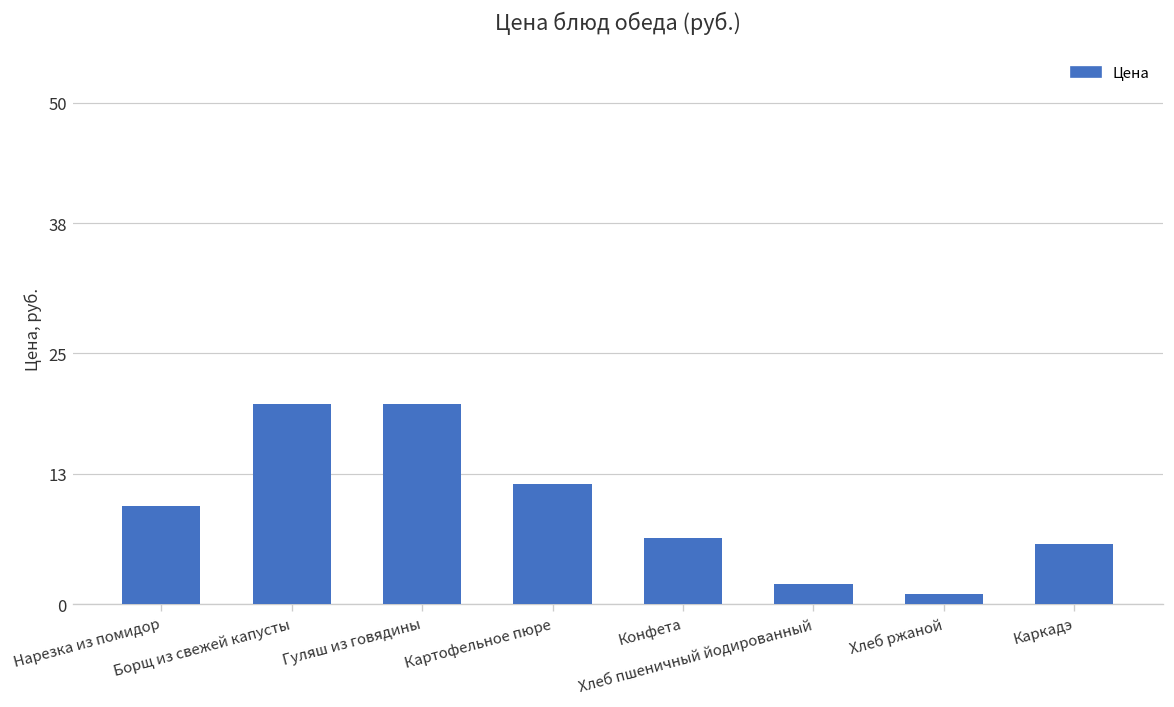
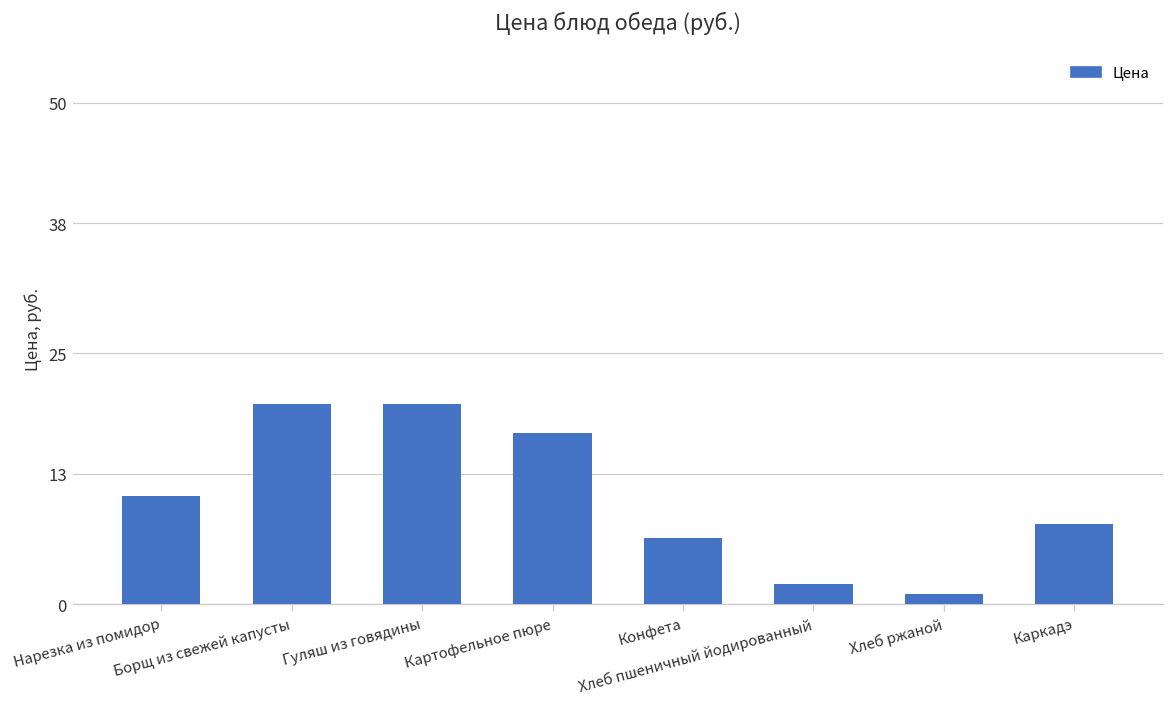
  {
-   "Нарезка из помидор": 10,
+   "Нарезка из помидор": 11,
    "Борщ из свежей капусты": 20,
    "Гуляш из говядины": 20,
-   "Картофельное пюре": 12,
+   "Картофельное пюре": 17,
    "Конфета": 7,
    "Хлеб пшеничный йодированный": 2,
    "Хлеб ржаной": 1,
-   "Каркадэ": 6
+   "Каркадэ": 8
  }
